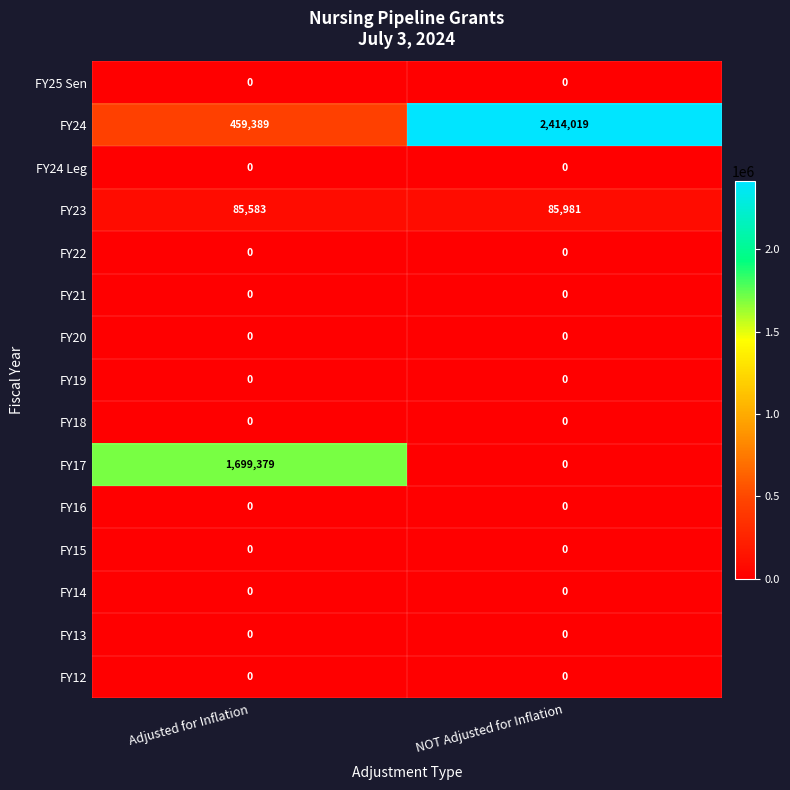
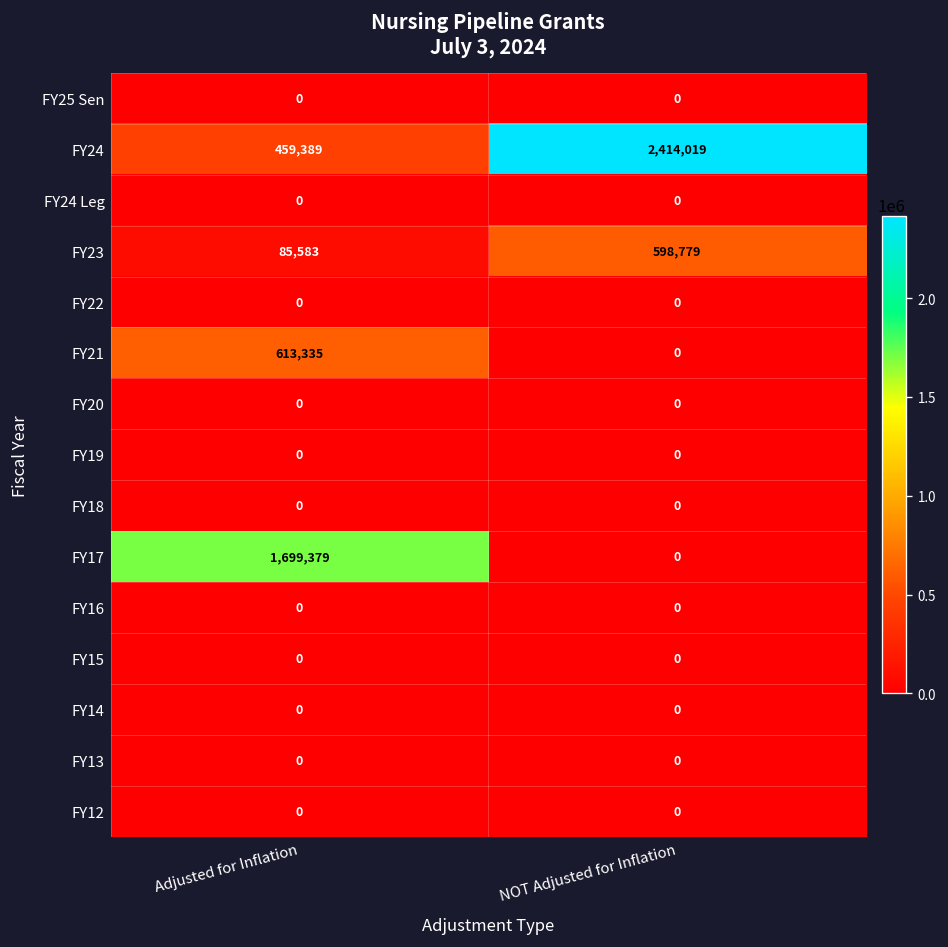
  {
    "FY25 Sen": {
      "Adjusted for Inflation": "0",
      "NOT Adjusted for Inflation": "0"
    },
    "FY24": {
      "Adjusted for Inflation": "459,389",
      "NOT Adjusted for Inflation": "2,414,019"
    },
    "FY24 Leg": {
      "Adjusted for Inflation": "0",
      "NOT Adjusted for Inflation": "0"
    },
    "FY23": {
      "Adjusted for Inflation": "85,583",
-     "NOT Adjusted for Inflation": "85,981"
+     "NOT Adjusted for Inflation": "598,779"
    },
    "FY22": {
      "Adjusted for Inflation": "0",
      "NOT Adjusted for Inflation": "0"
    },
    "FY21": {
-     "Adjusted for Inflation": "0",
+     "Adjusted for Inflation": "613,335",
      "NOT Adjusted for Inflation": "0"
    },
    "FY20": {
      "Adjusted for Inflation": "0",
      "NOT Adjusted for Inflation": "0"
    },
    "FY19": {
      "Adjusted for Inflation": "0",
      "NOT Adjusted for Inflation": "0"
    },
    "FY18": {
      "Adjusted for Inflation": "0",
      "NOT Adjusted for Inflation": "0"
    },
    "FY17": {
      "Adjusted for Inflation": "1,699,379",
      "NOT Adjusted for Inflation": "0"
    },
    "FY16": {
      "Adjusted for Inflation": "0",
      "NOT Adjusted for Inflation": "0"
    },
    "FY15": {
      "Adjusted for Inflation": "0",
      "NOT Adjusted for Inflation": "0"
    },
    "FY14": {
      "Adjusted for Inflation": "0",
      "NOT Adjusted for Inflation": "0"
    },
    "FY13": {
      "Adjusted for Inflation": "0",
      "NOT Adjusted for Inflation": "0"
    },
    "FY12": {
      "Adjusted for Inflation": "0",
      "NOT Adjusted for Inflation": "0"
    }
  }
